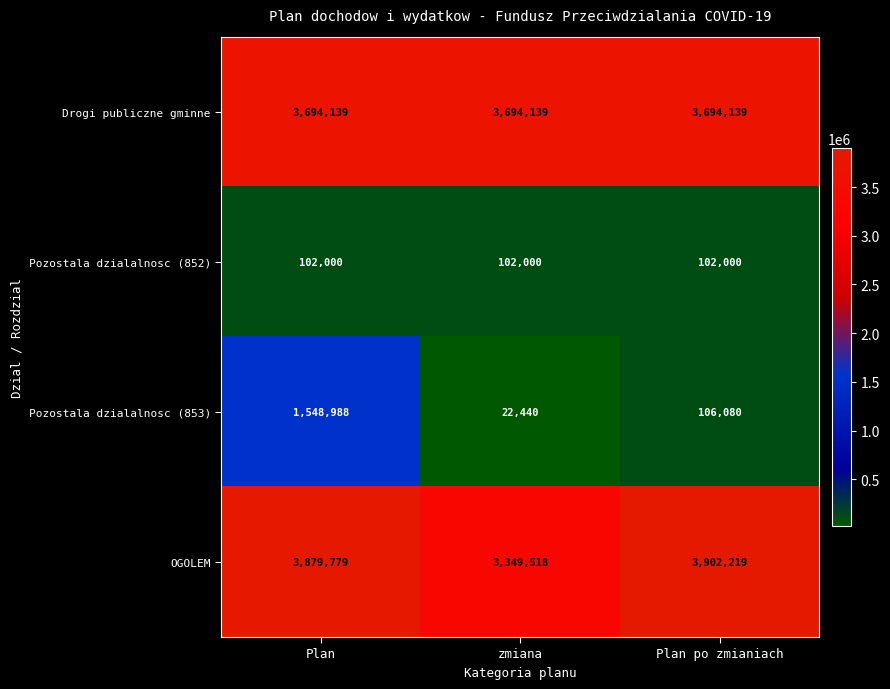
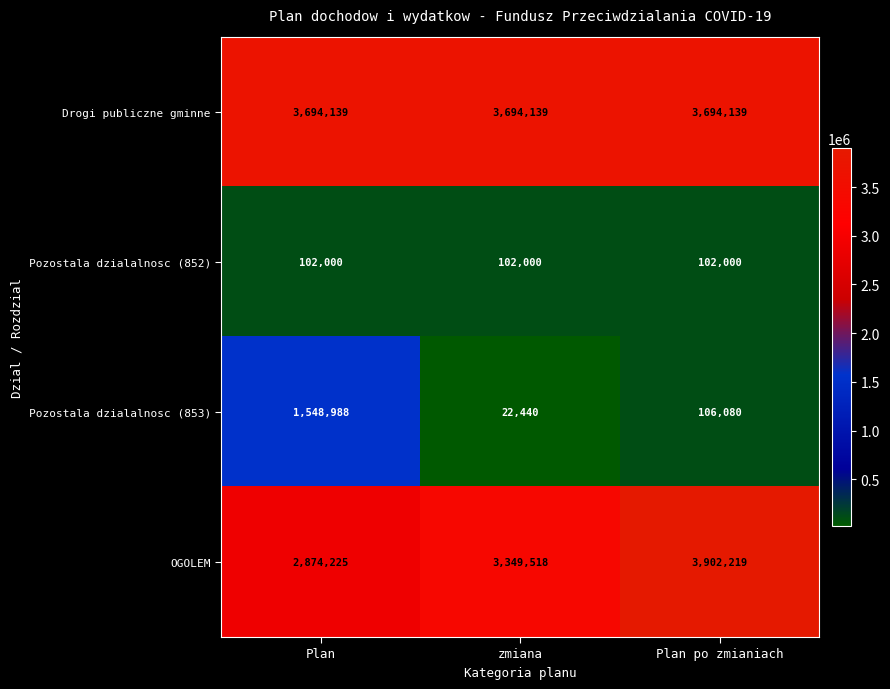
  {
    "Drogi publiczne gminne": {
      "Plan": "3,694,139",
      "zmiana": "3,694,139",
      "Plan po zmianiach": "3,694,139"
    },
    "Pozostala dzialalnosc (852)": {
      "Plan": "102,000",
      "zmiana": "102,000",
      "Plan po zmianiach": "102,000"
    },
    "Pozostala dzialalnosc (853)": {
      "Plan": "1,548,988",
      "zmiana": "22,440",
      "Plan po zmianiach": "106,080"
    },
    "OGOLEM": {
-     "Plan": "3,879,779",
+     "Plan": "2,874,225",
      "zmiana": "3,349,518",
      "Plan po zmianiach": "3,902,219"
    }
  }
